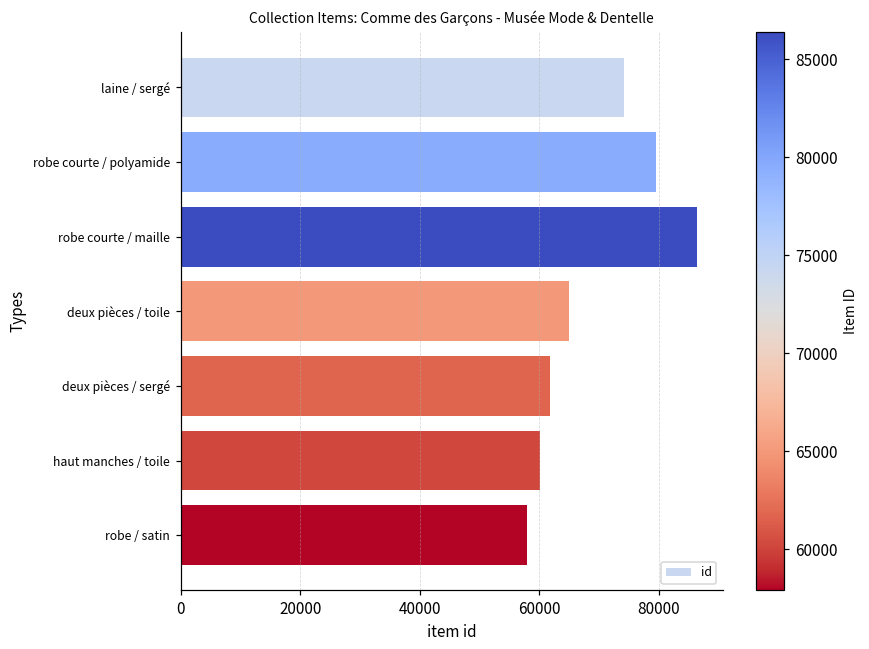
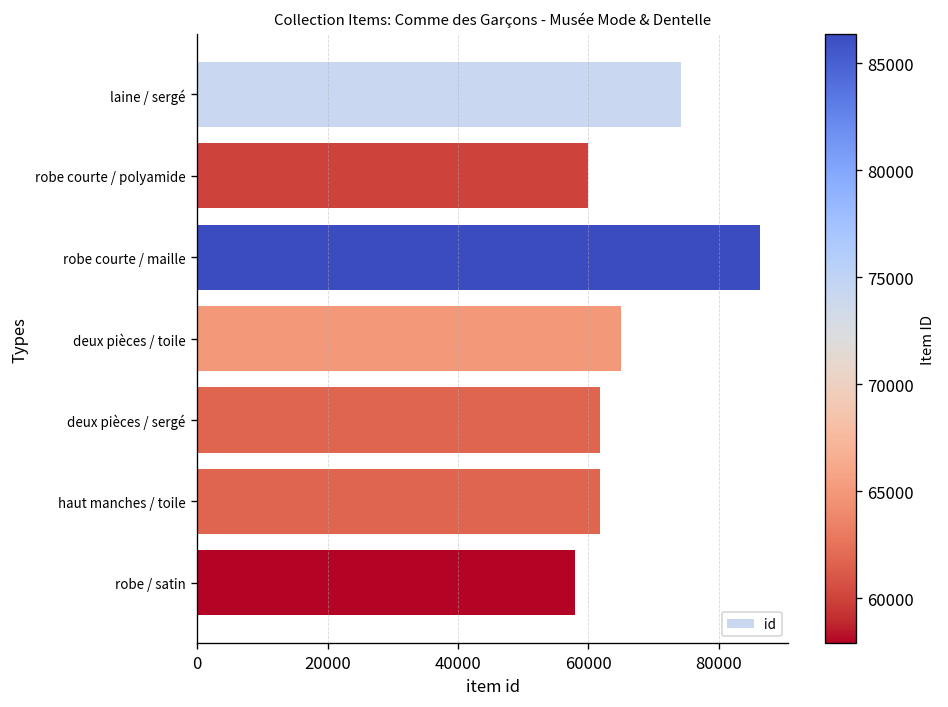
  {
    "laine / sergé": 74000,
-   "robe courte / polyamide": 79000,
+   "robe courte / polyamide": 60000,
    "robe courte / maille": 86000,
    "deux pièces / toile": 65000,
    "deux pièces / sergé": 62000,
-   "haut manches / toile": 60000,
+   "haut manches / toile": 62000,
    "robe / satin": 58000
  }
